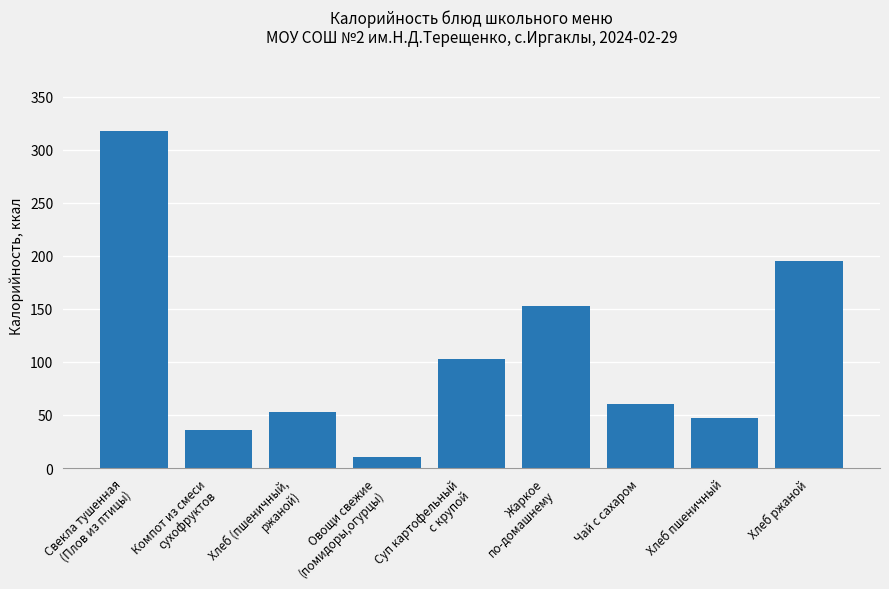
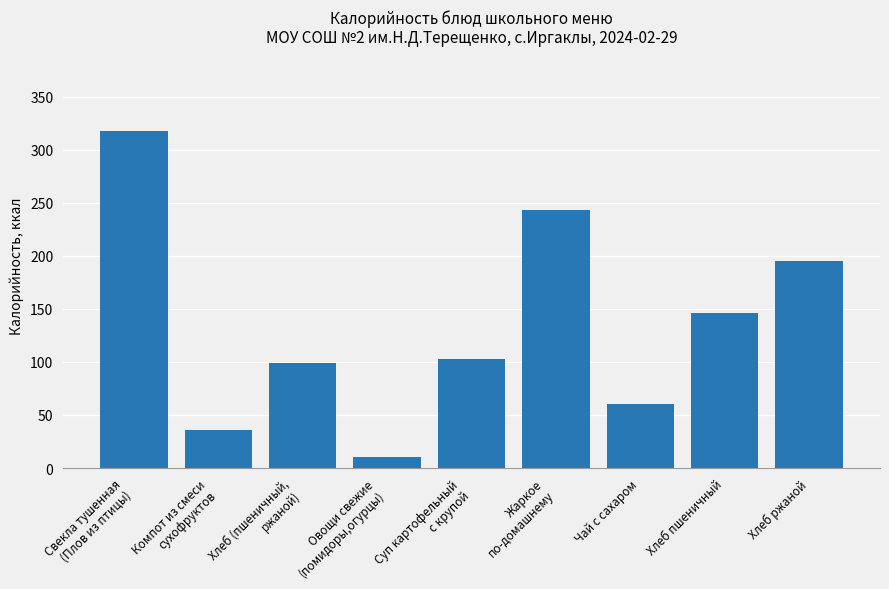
  {
    "Свекла тушенная (Плов из птицы)": 318,
    "Компот из смеси сухофруктов": 36,
-   "Хлеб (пшеничный, ржаной)": 53,
+   "Хлеб (пшеничный, ржаной)": 99,
    "Овощи свежие (помидоры,огурцы)": 10,
    "Суп картофельный с крупой": 103,
-   "Жаркое по-домашнему": 153,
+   "Жаркое по-домашнему": 243,
    "Чай с сахаром": 60,
-   "Хлеб пшеничный": 47,
+   "Хлеб пшеничный": 146,
    "Хлеб ржаной": 195
  }
